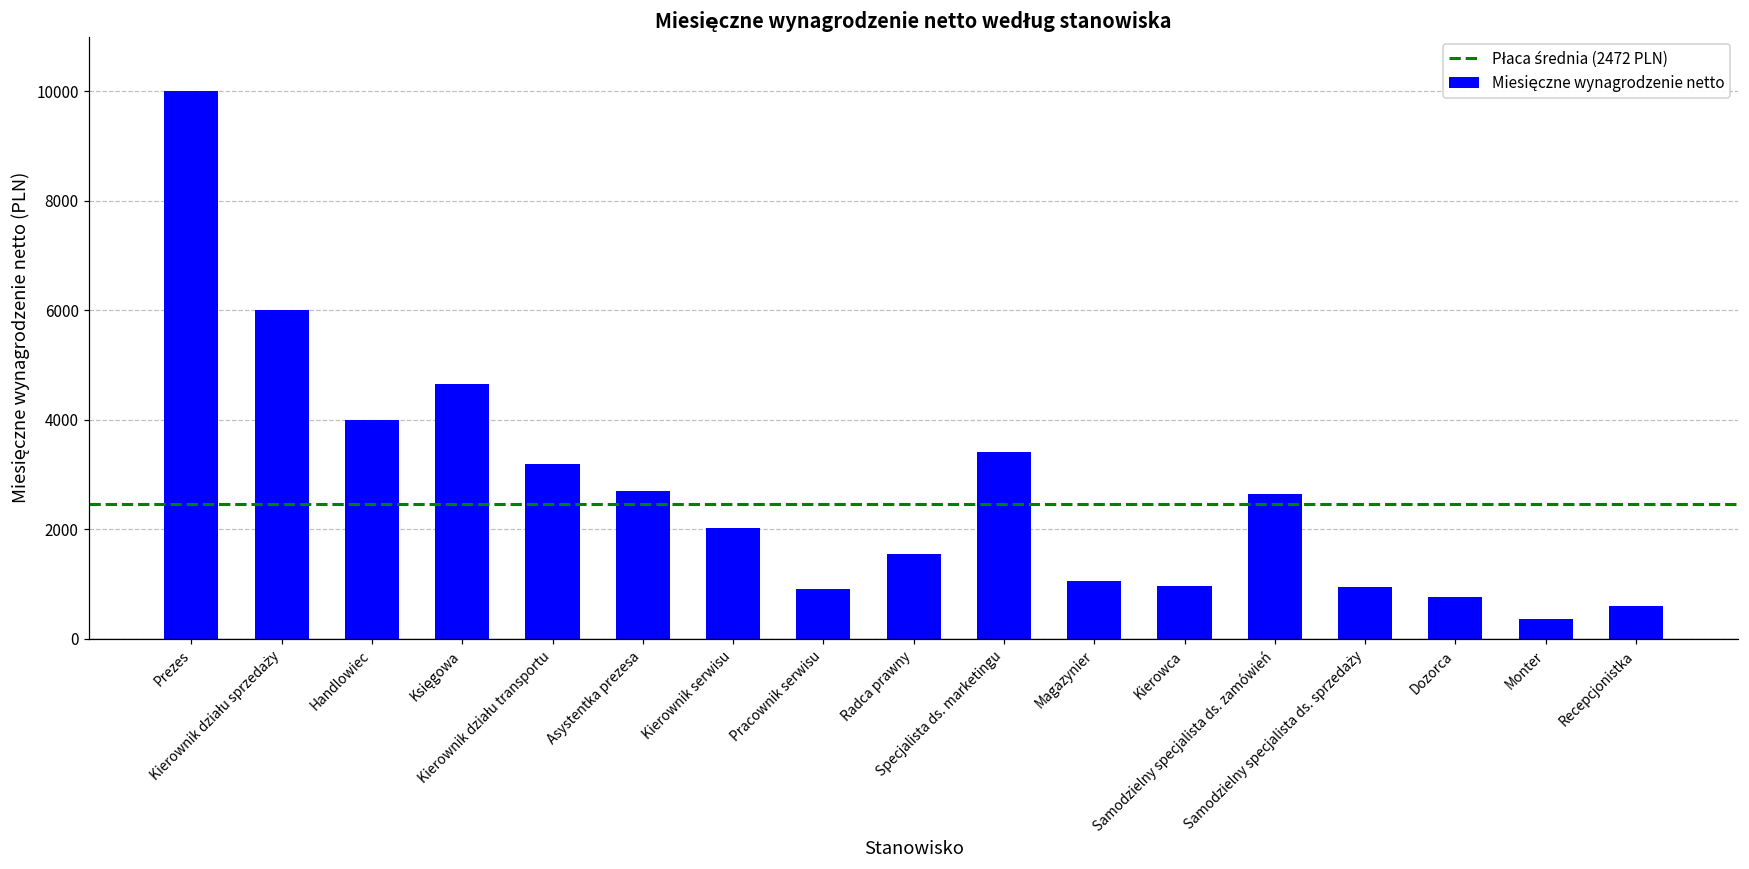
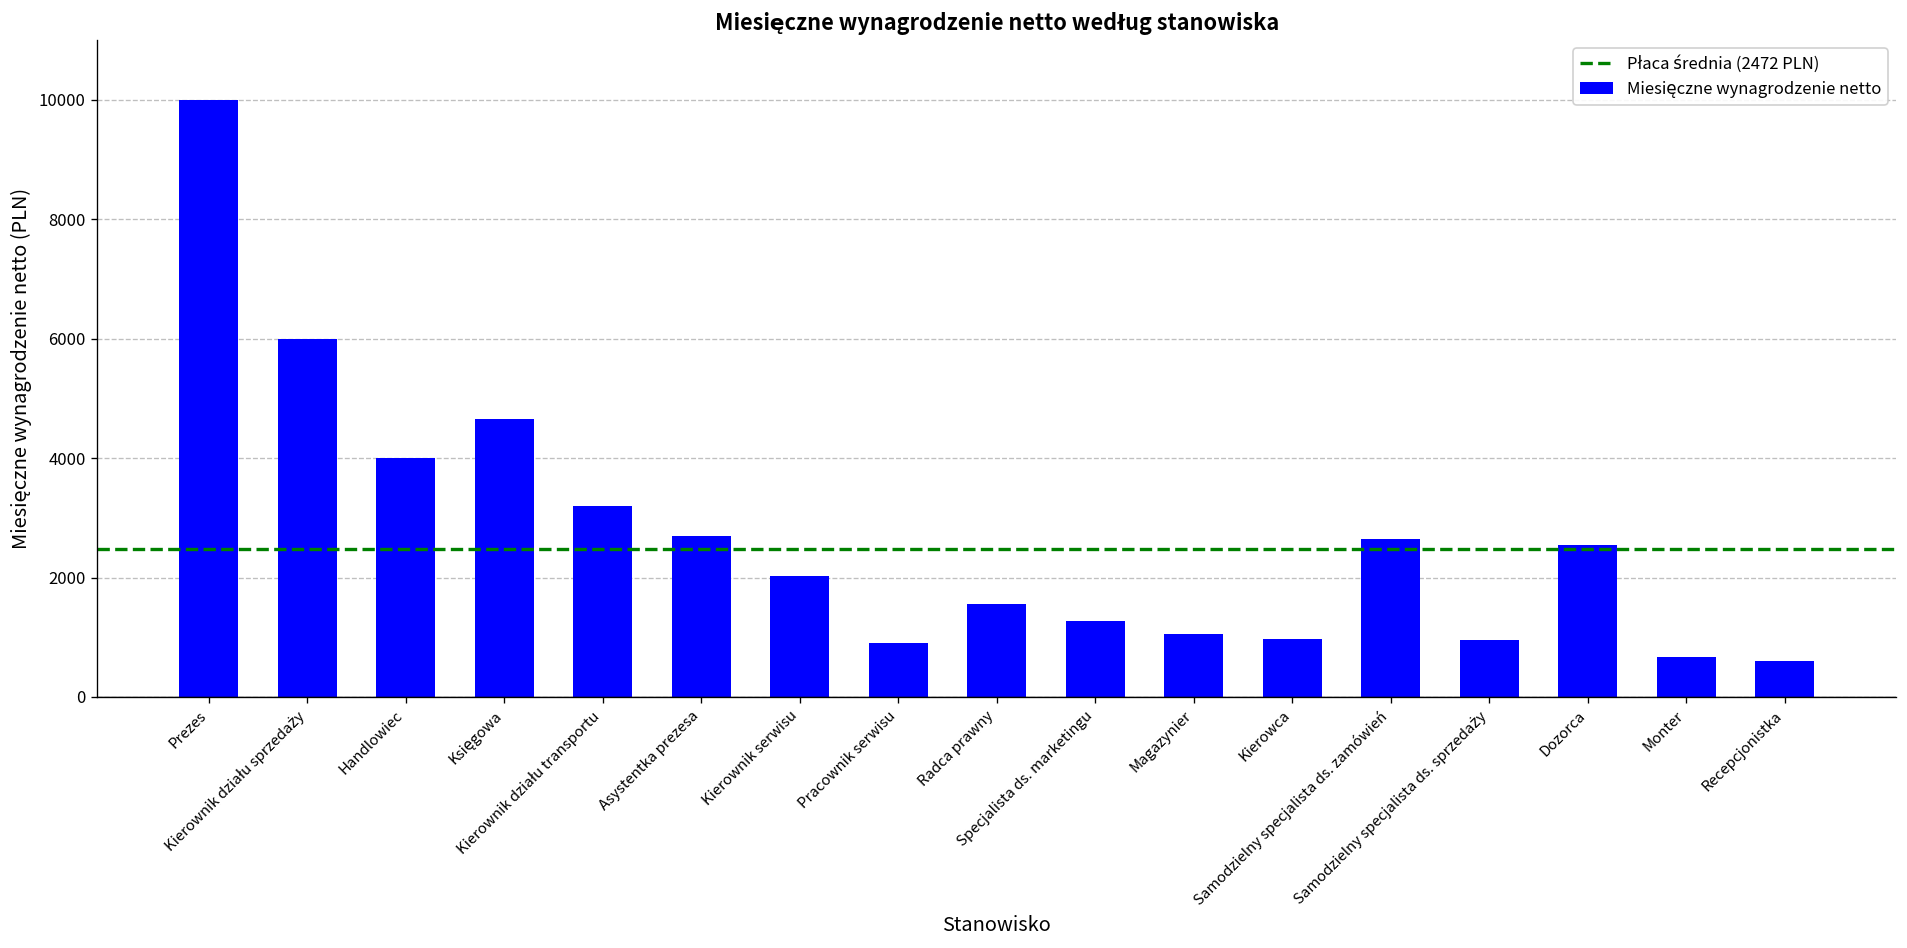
  {
    "Prezes": 10000,
    "Kierownik działu sprzedaży": 6000,
    "Handlowiec": 4000,
    "Księgowa": 4700,
    "Kierownik działu transportu": 3200,
    "Asystentka prezesa": 2700,
    "Kierownik serwisu": 2000,
    "Pracownik serwisu": 900,
    "Radca prawny": 1600,
-   "Specjalista ds. marketingu": 3400,
+   "Specjalista ds. marketingu": 1300,
    "Magazynier": 1100,
    "Kierowca": 1000,
    "Samodzielny specjalista ds. zamówień": 2600,
    "Samodzielny specjalista ds. sprzedaży": 1000,
-   "Dozorca": 800,
-   "Monter": 400,
+   "Dozorca": 2500,
+   "Monter": 700,
    "Recepcjonistka": 600
  }
